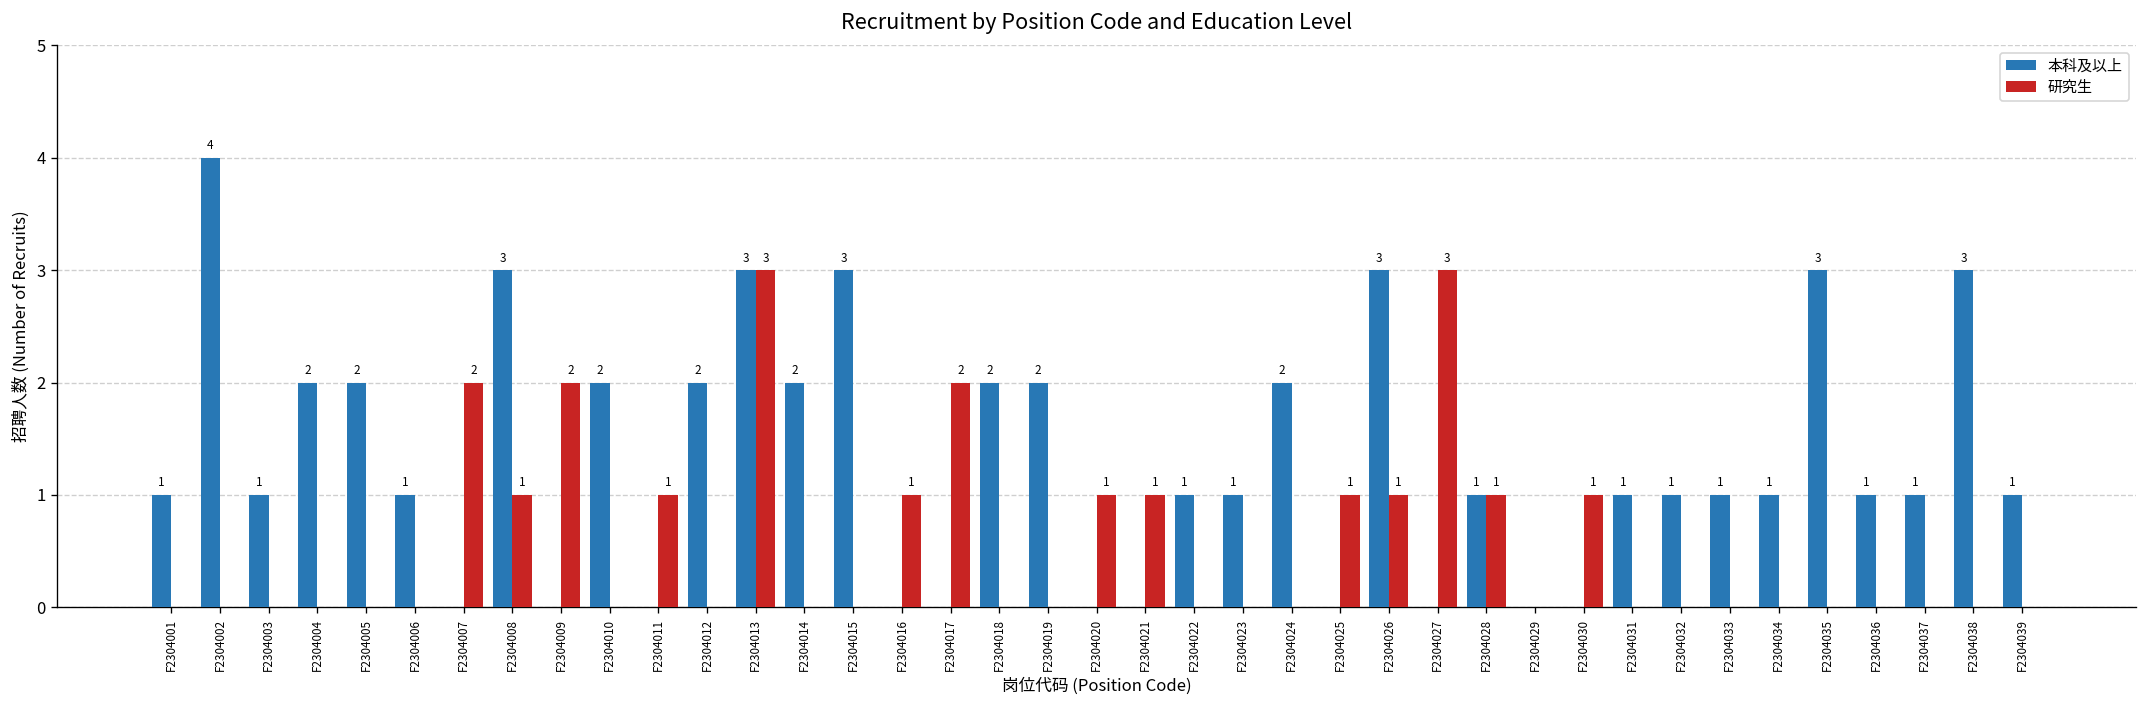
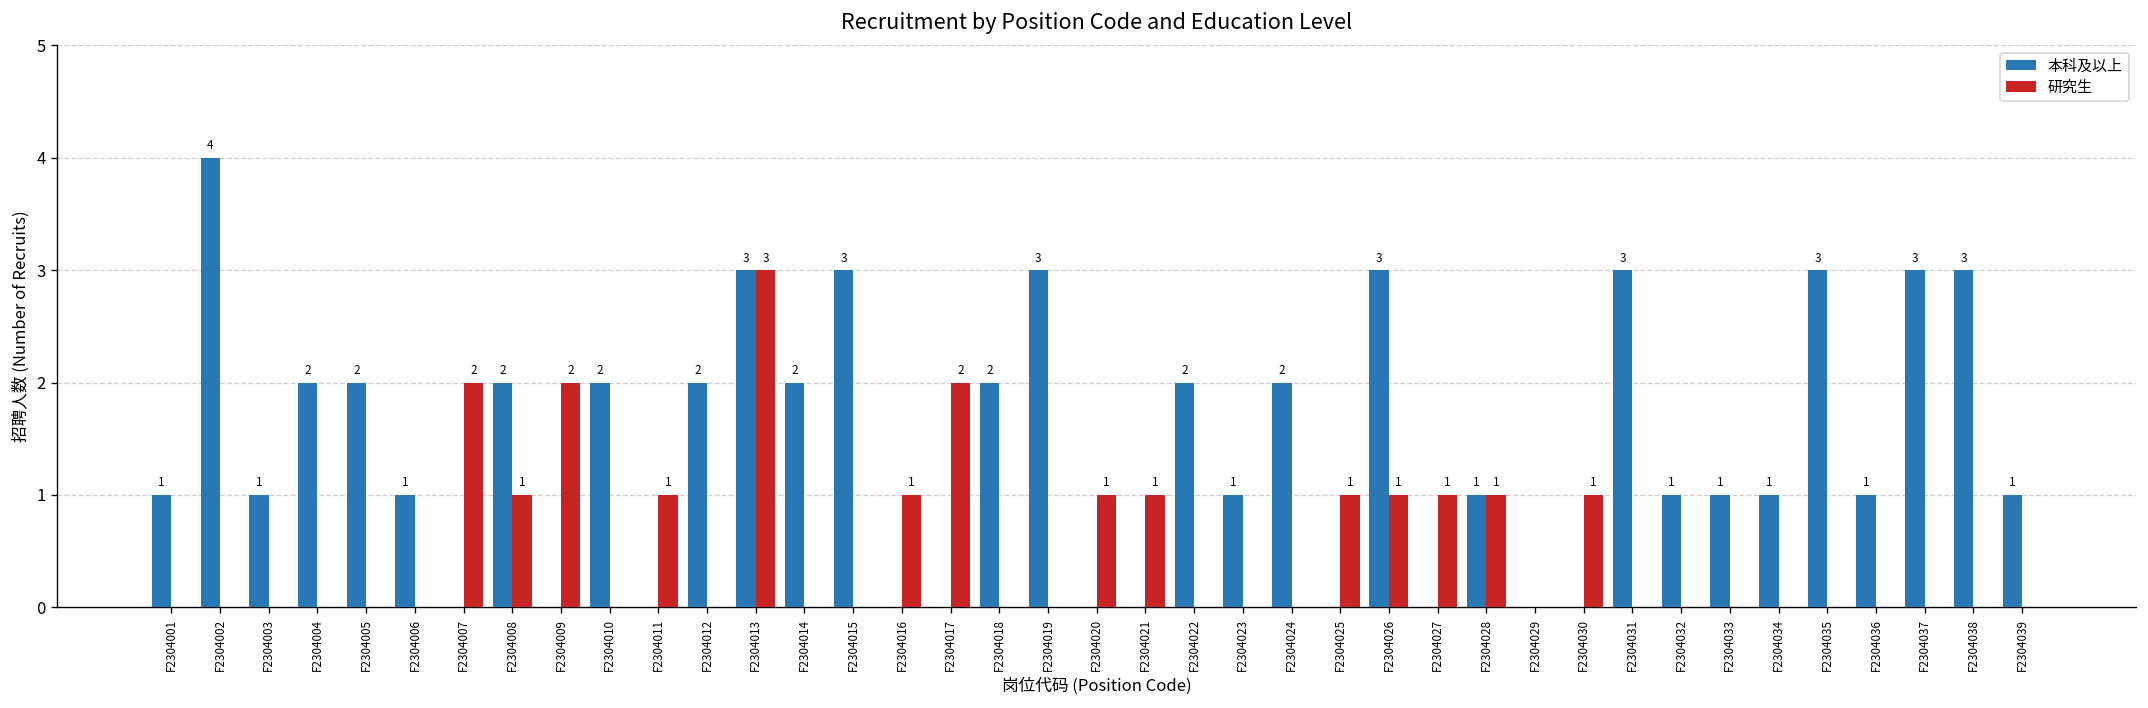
  {
    "本科及以上": {
      "F2304001": 1,
      "F2304002": 4,
      "F2304003": 1,
      "F2304004": 2,
      "F2304005": 2,
      "F2304006": 1,
-     "F2304008": 3,
+     "F2304008": 2,
      "F2304010": 2,
      "F2304012": 2,
      "F2304013": 3,
      "F2304014": 2,
      "F2304015": 3,
      "F2304018": 2,
-     "F2304019": 2,
-     "F2304022": 1,
+     "F2304019": 3,
+     "F2304022": 2,
      "F2304023": 1,
      "F2304024": 2,
      "F2304026": 3,
      "F2304028": 1,
-     "F2304031": 1,
+     "F2304031": 3,
      "F2304032": 1,
      "F2304033": 1,
      "F2304034": 1,
      "F2304035": 3,
      "F2304036": 1,
-     "F2304037": 1,
+     "F2304037": 3,
      "F2304038": 3,
      "F2304039": 1
    },
    "研究生": {
      "F2304007": 2,
      "F2304008": 1,
      "F2304009": 2,
      "F2304011": 1,
      "F2304013": 3,
      "F2304016": 1,
      "F2304017": 2,
      "F2304020": 1,
      "F2304021": 1,
      "F2304025": 1,
      "F2304026": 1,
-     "F2304027": 3,
+     "F2304027": 1,
      "F2304028": 1,
      "F2304030": 1
    }
  }
